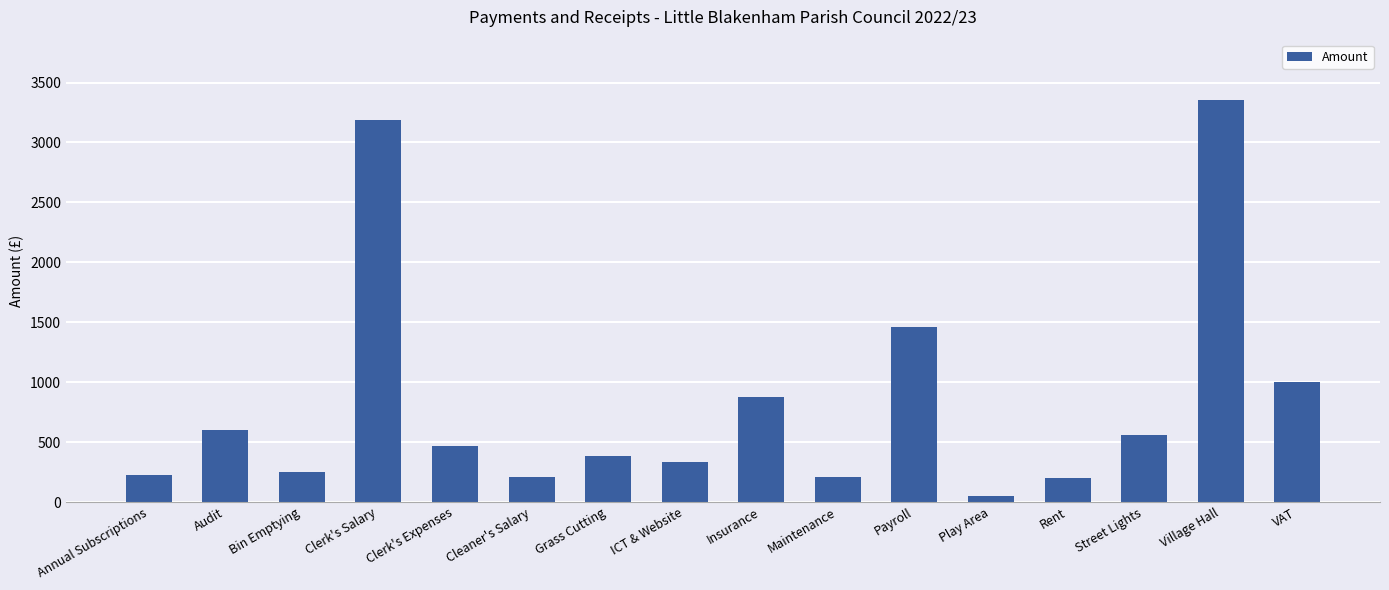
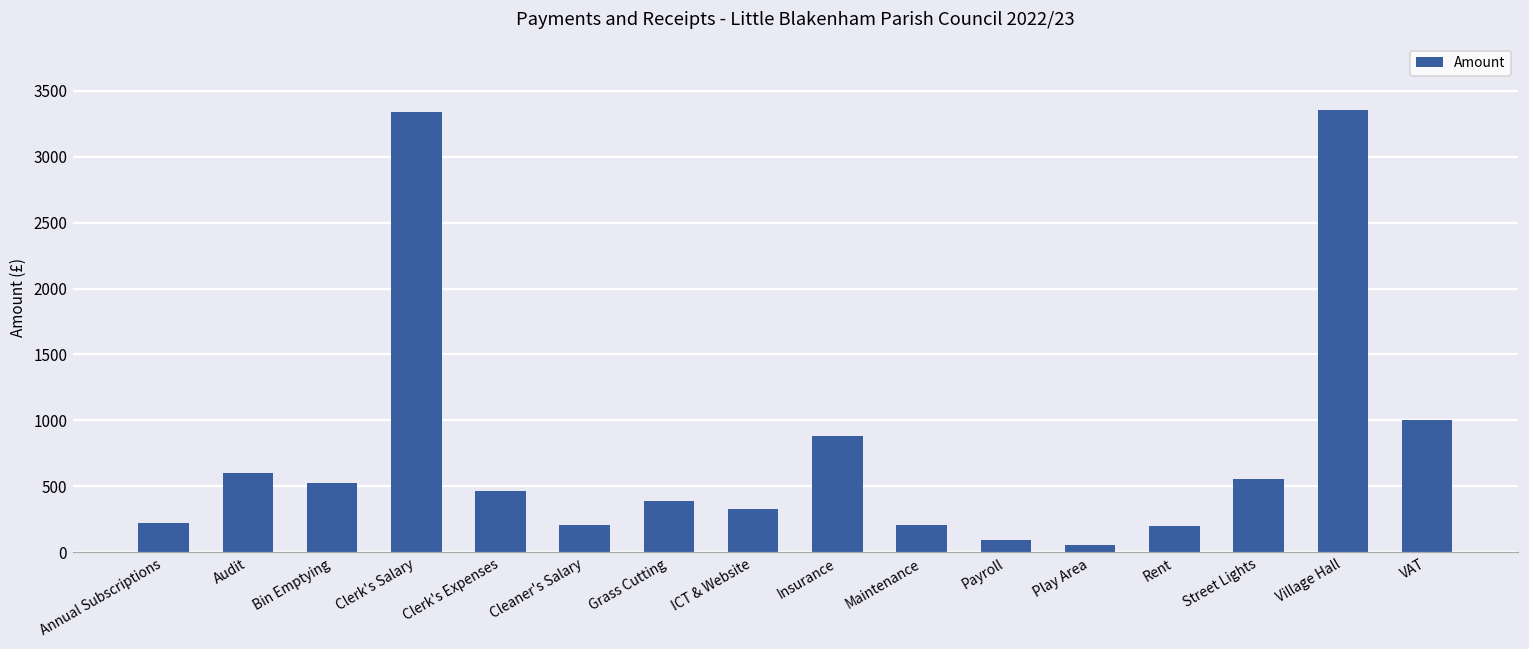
  {
    "Annual Subscriptions": 220,
    "Audit": 600,
-   "Bin Emptying": 250,
-   "Clerk's Salary": 3190,
+   "Bin Emptying": 530,
+   "Clerk's Salary": 3340,
    "Clerk's Expenses": 460,
    "Cleaner's Salary": 210,
    "Grass Cutting": 390,
    "ICT & Website": 330,
    "Insurance": 880,
    "Maintenance": 210,
-   "Payroll": 1460,
+   "Payroll": 90,
    "Play Area": 50,
    "Rent": 200,
    "Street Lights": 560,
    "Village Hall": 3350,
    "VAT": 1000
  }
